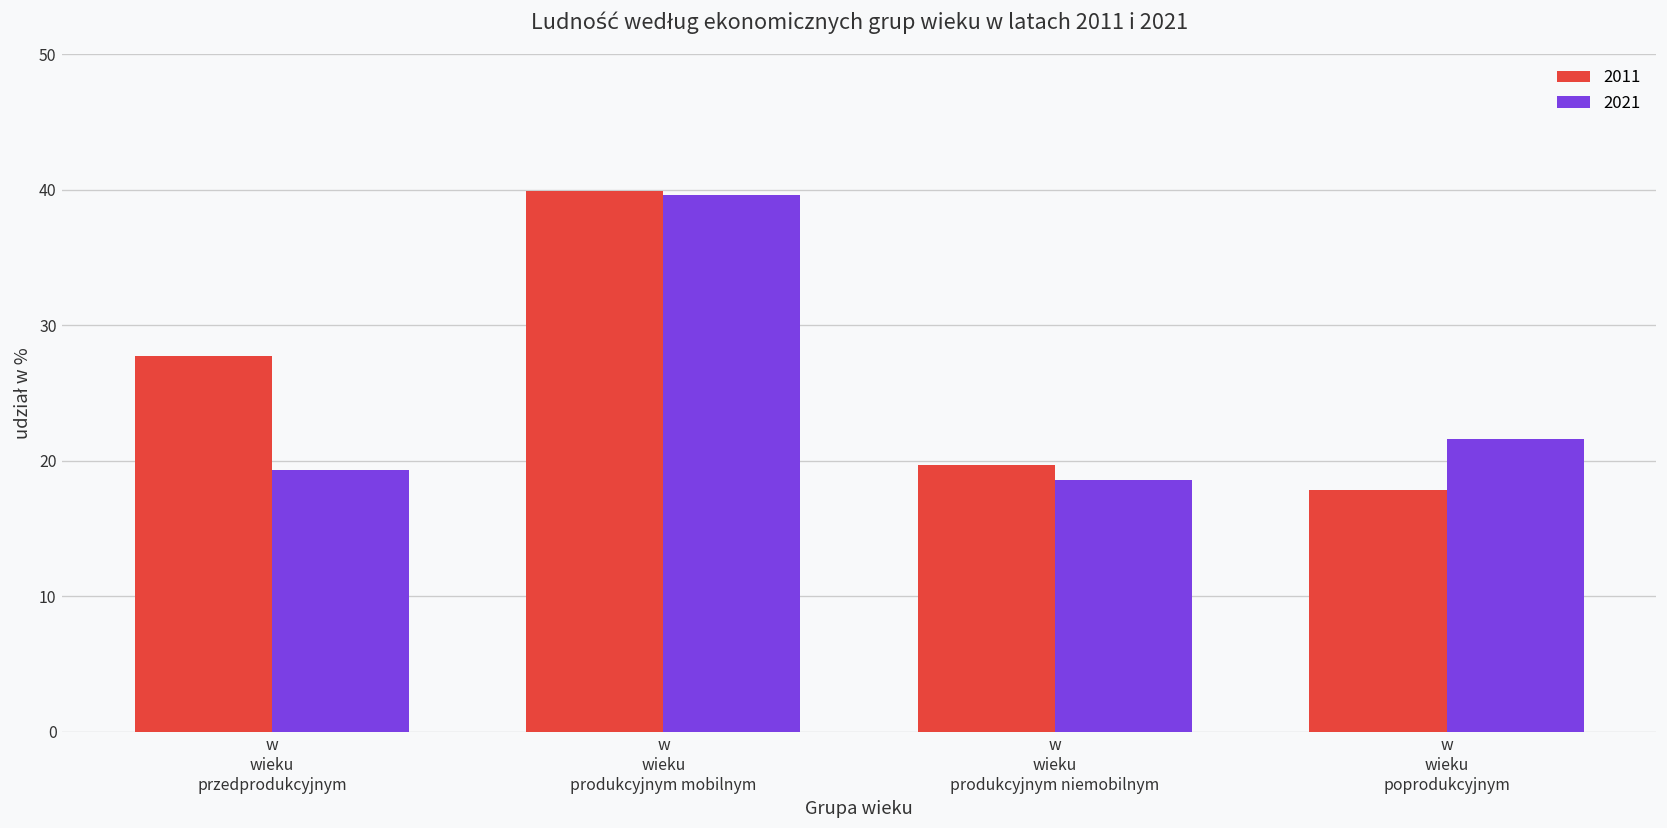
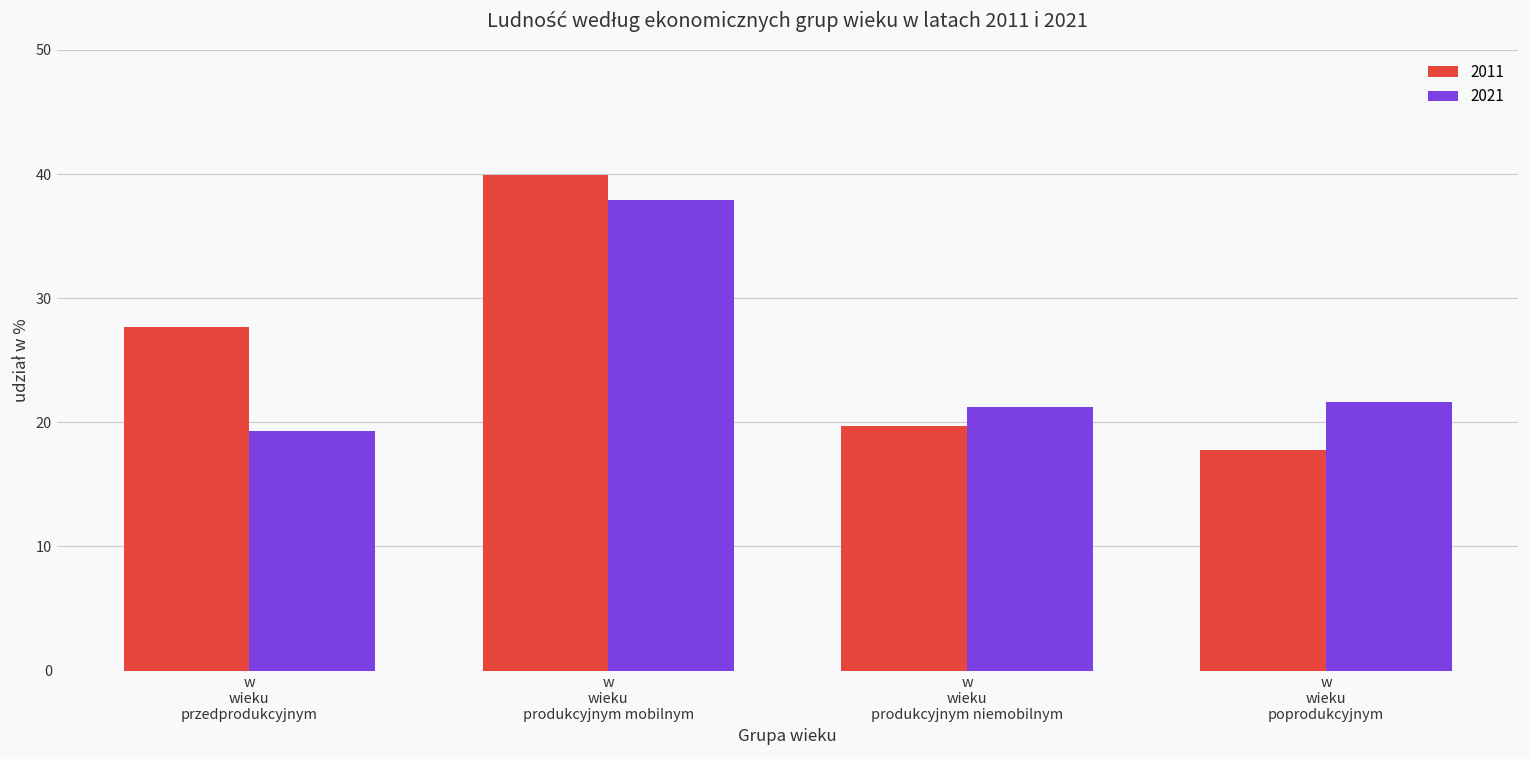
  {
    "2011": {
      "w wieku przedprodukcyjnym": 27.7,
      "w wieku produkcyjnym mobilnym": 39.9,
      "w wieku produkcyjnym niemobilnym": 19.7,
      "w wieku poprodukcyjnym": 17.8
    },
    "2021": {
      "w wieku przedprodukcyjnym": 19.3,
-     "w wieku produkcyjnym mobilnym": 39.6,
-     "w wieku produkcyjnym niemobilnym": 18.6,
+     "w wieku produkcyjnym mobilnym": 37.9,
+     "w wieku produkcyjnym niemobilnym": 21.2,
      "w wieku poprodukcyjnym": 21.6
    }
  }
